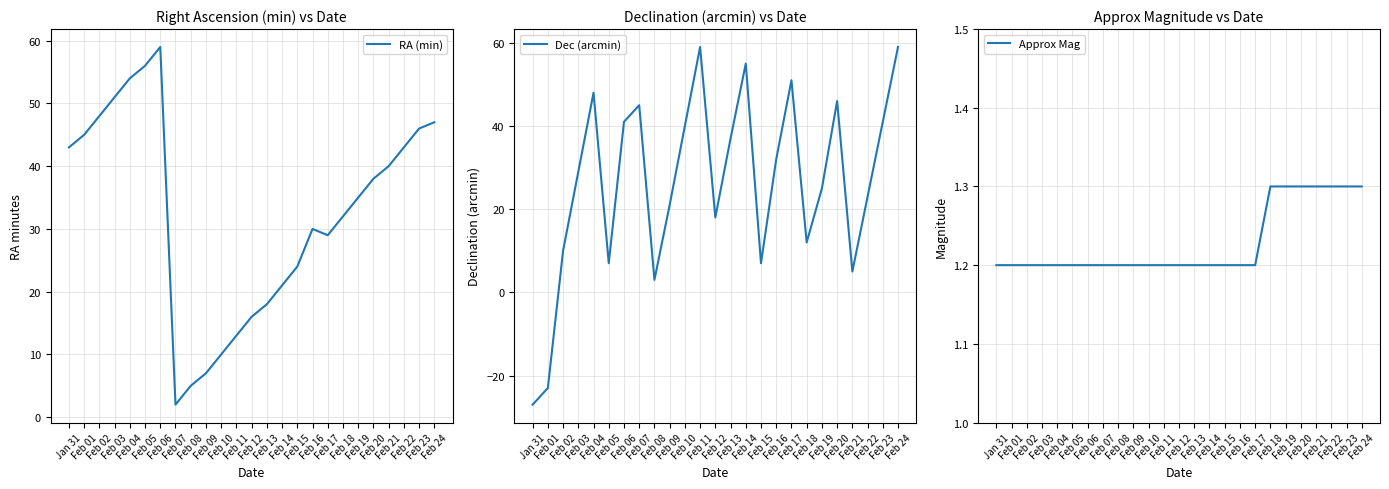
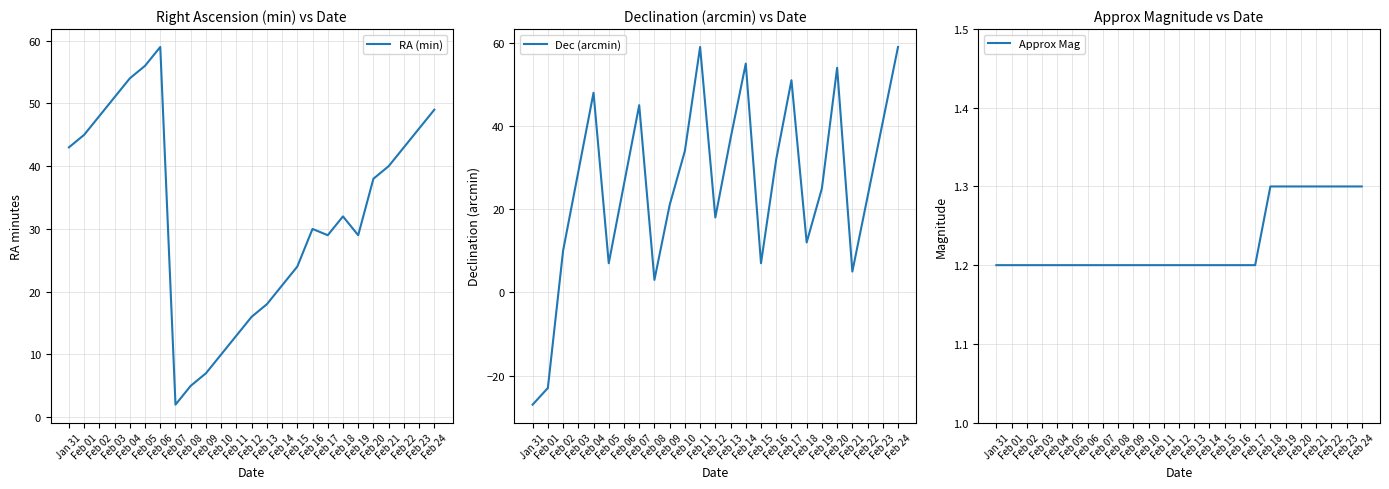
  {
    "Right Ascension (min) vs Date": {
      "Jan 31": 43,
      "Feb 01": 45,
      "Feb 02": 48,
      "Feb 03": 51,
      "Feb 04": 54,
      "Feb 05": 56,
      "Feb 06": 59,
      "Feb 07": 2,
      "Feb 08": 5,
      "Feb 09": 7,
      "Feb 10": 10,
      "Feb 11": 13,
      "Feb 12": 16,
      "Feb 13": 18,
      "Feb 14": 21,
      "Feb 15": 24,
      "Feb 16": 30,
      "Feb 17": 29,
      "Feb 18": 32,
-     "Feb 19": 35,
+     "Feb 19": 29,
      "Feb 20": 38,
      "Feb 21": 40,
      "Feb 22": 43,
      "Feb 23": 46,
-     "Feb 24": 47
+     "Feb 24": 49
    },
    "Declination (arcmin) vs Date": {
      "Jan 31": -27,
      "Feb 01": -23,
      "Feb 02": 10,
      "Feb 03": 29,
      "Feb 04": 48,
      "Feb 05": 7,
-     "Feb 06": 41,
+     "Feb 06": 26,
      "Feb 07": 45,
      "Feb 08": 3,
      "Feb 09": 21,
-     "Feb 10": 40,
+     "Feb 10": 34,
      "Feb 11": 59,
      "Feb 12": 18,
      "Feb 13": 37,
      "Feb 14": 55,
      "Feb 15": 7,
      "Feb 16": 32,
      "Feb 17": 51,
      "Feb 18": 12,
      "Feb 19": 25,
-     "Feb 20": 46,
+     "Feb 20": 54,
      "Feb 21": 5,
      "Feb 22": 23,
      "Feb 23": 41,
      "Feb 24": 59
    },
    "Approx Magnitude vs Date": {
      "Jan 31": 1.20,
      "Feb 01": 1.20,
      "Feb 02": 1.20,
      "Feb 03": 1.20,
      "Feb 04": 1.20,
      "Feb 05": 1.20,
      "Feb 06": 1.20,
      "Feb 07": 1.20,
      "Feb 08": 1.20,
      "Feb 09": 1.20,
      "Feb 10": 1.20,
      "Feb 11": 1.20,
      "Feb 12": 1.20,
      "Feb 13": 1.20,
      "Feb 14": 1.20,
      "Feb 15": 1.20,
      "Feb 16": 1.20,
      "Feb 17": 1.20,
      "Feb 18": 1.30,
      "Feb 19": 1.30,
      "Feb 20": 1.30,
      "Feb 21": 1.30,
      "Feb 22": 1.30,
      "Feb 23": 1.30,
      "Feb 24": 1.30
    }
  }
